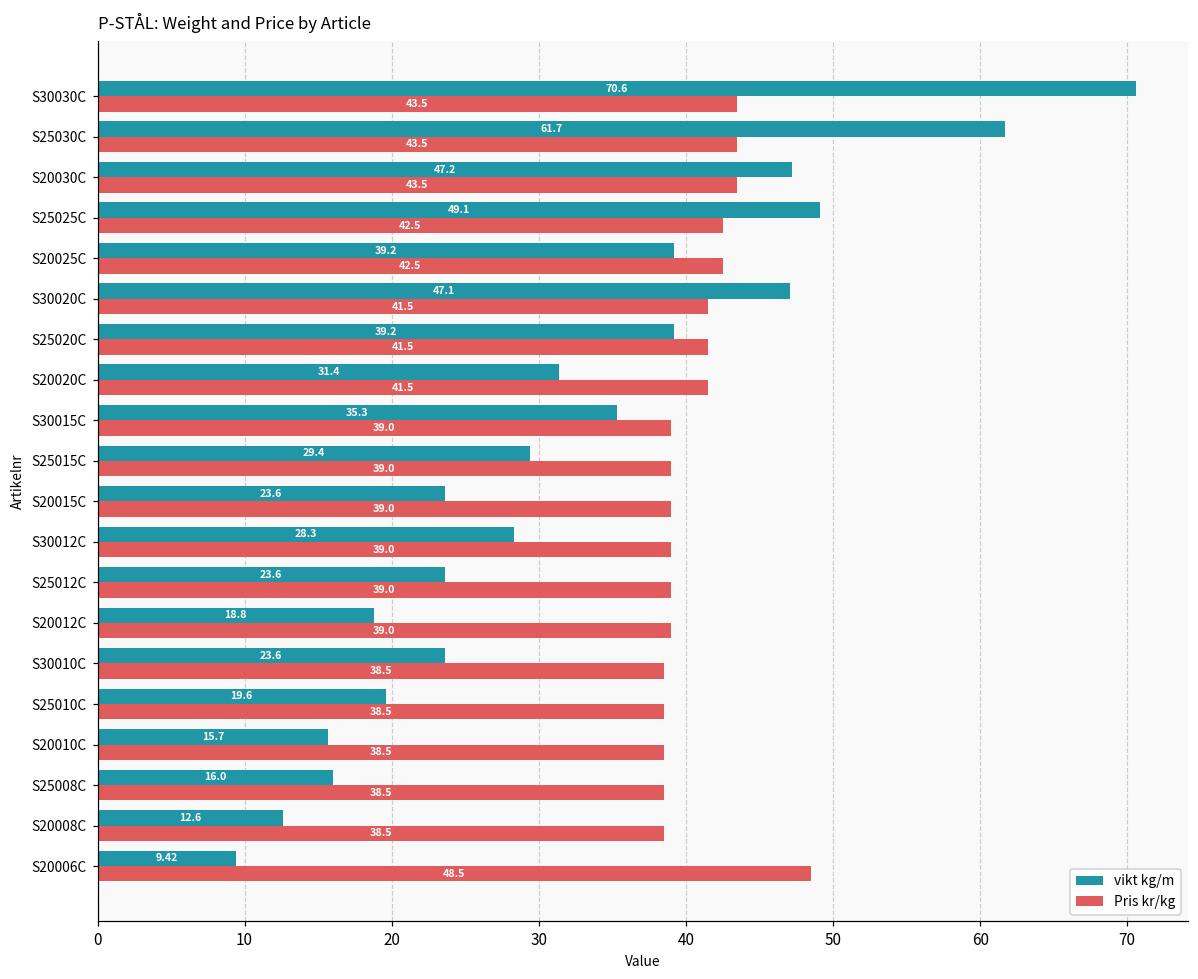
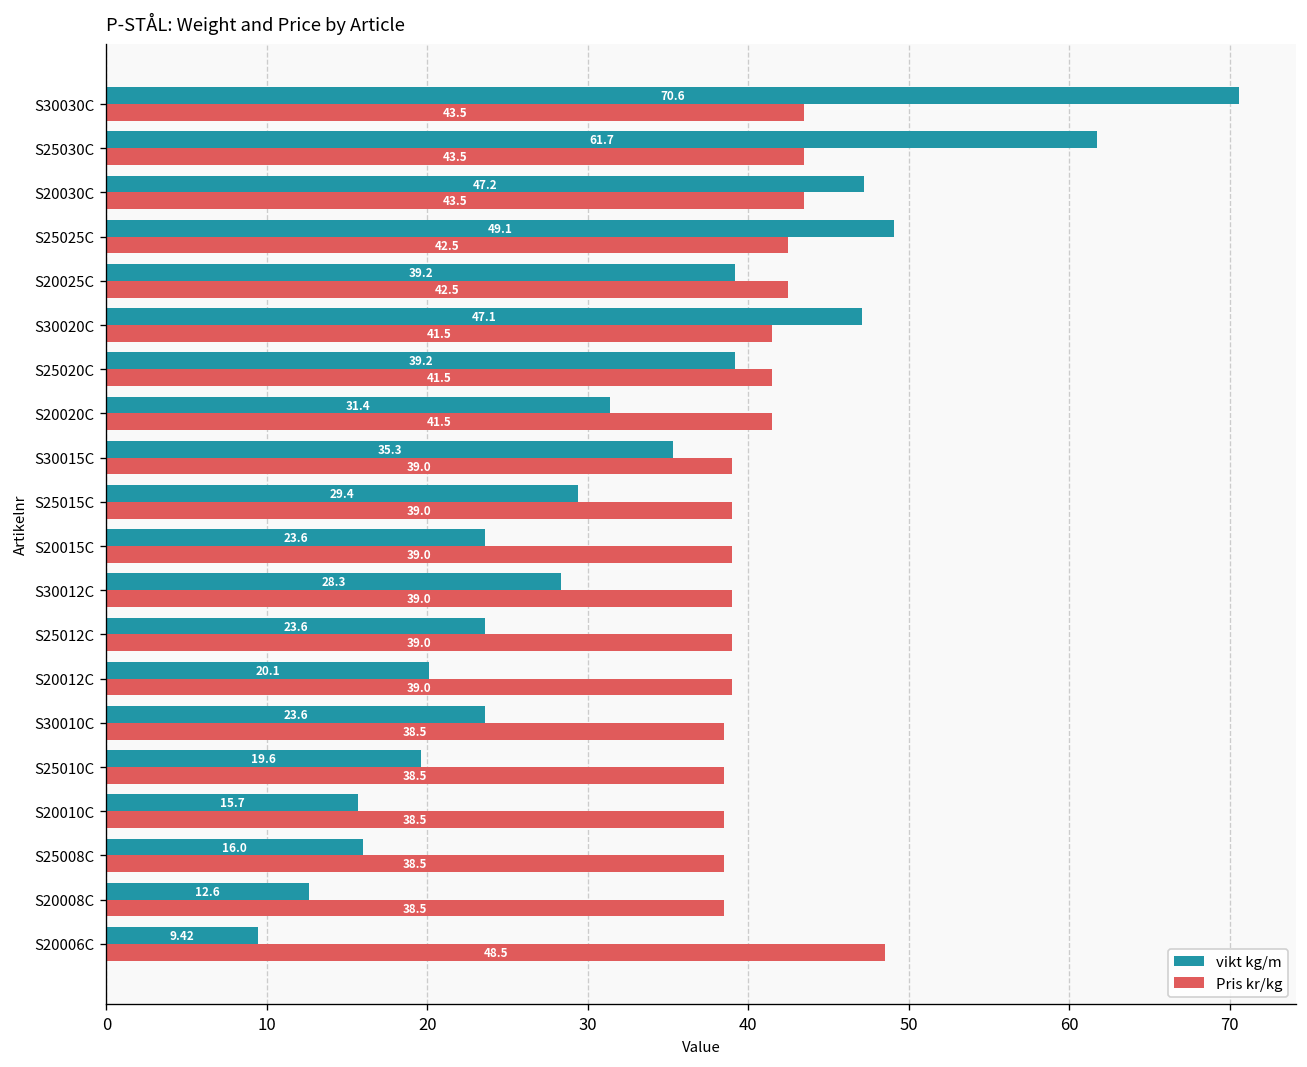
  {
    "vikt kg/m": {
      "S30030C": 70.6,
      "S25030C": 61.7,
      "S20030C": 47.2,
      "S25025C": 49.1,
      "S20025C": 39.2,
      "S30020C": 47.1,
      "S25020C": 39.2,
      "S20020C": 31.4,
      "S30015C": 35.3,
      "S25015C": 29.4,
      "S20015C": 23.6,
      "S30012C": 28.3,
      "S25012C": 23.6,
-     "S20012C": 18.8,
+     "S20012C": 20.1,
      "S30010C": 23.6,
      "S25010C": 19.6,
      "S20010C": 15.7,
      "S25008C": 16.0,
      "S20008C": 12.6,
      "S20006C": 9.42
    },
    "Pris kr/kg": {
      "S30030C": 43.5,
      "S25030C": 43.5,
      "S20030C": 43.5,
      "S25025C": 42.5,
      "S20025C": 42.5,
      "S30020C": 41.5,
      "S25020C": 41.5,
      "S20020C": 41.5,
      "S30015C": 39.0,
      "S25015C": 39.0,
      "S20015C": 39.0,
      "S30012C": 39.0,
      "S25012C": 39.0,
      "S20012C": 39.0,
      "S30010C": 38.5,
      "S25010C": 38.5,
      "S20010C": 38.5,
      "S25008C": 38.5,
      "S20008C": 38.5,
      "S20006C": 48.5
    }
  }
